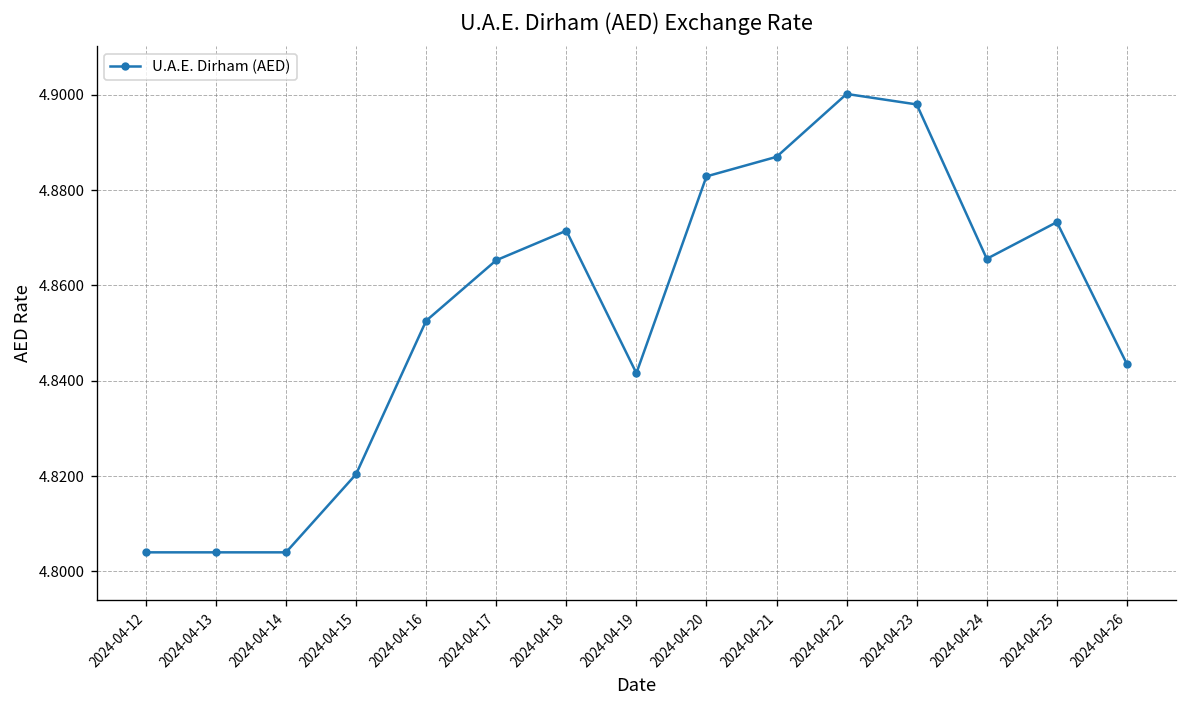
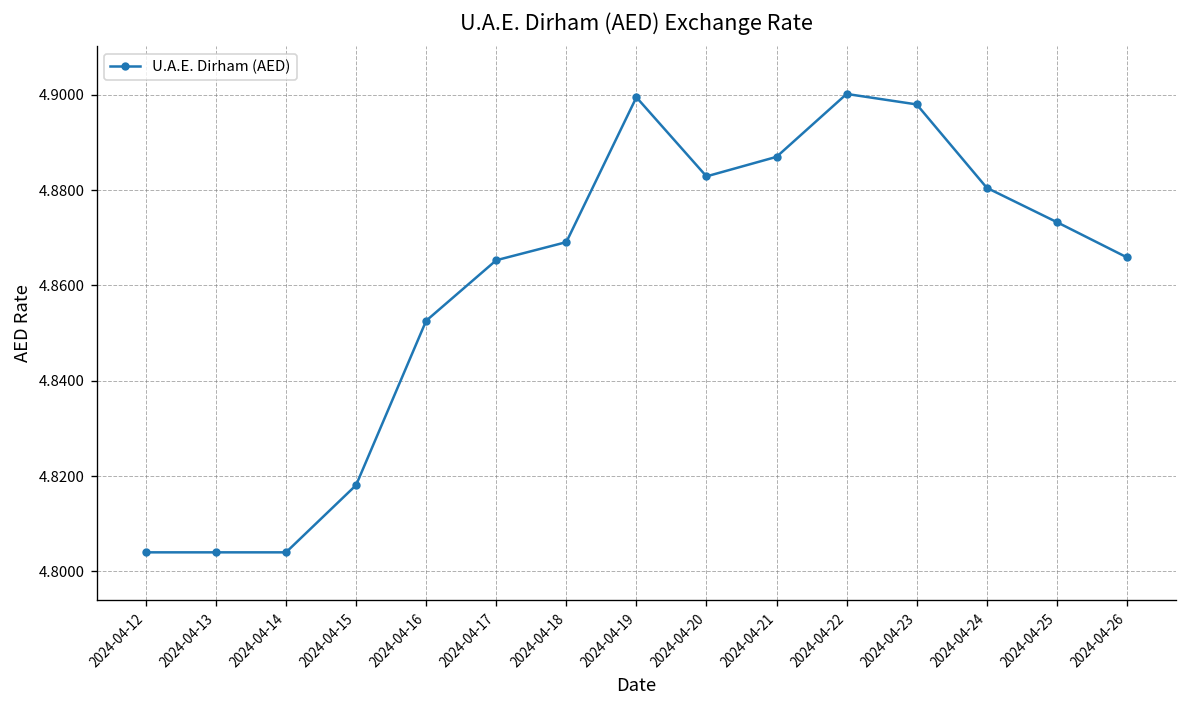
  {
    "2024-04-12": 4.804,
    "2024-04-13": 4.804,
    "2024-04-14": 4.804,
-   "2024-04-15": 4.820,
+   "2024-04-15": 4.818,
    "2024-04-16": 4.853,
    "2024-04-17": 4.865,
-   "2024-04-18": 4.872,
-   "2024-04-19": 4.842,
+   "2024-04-18": 4.869,
+   "2024-04-19": 4.900,
    "2024-04-20": 4.883,
    "2024-04-21": 4.887,
    "2024-04-22": 4.900,
    "2024-04-23": 4.898,
-   "2024-04-24": 4.866,
+   "2024-04-24": 4.881,
    "2024-04-25": 4.873,
-   "2024-04-26": 4.844
+   "2024-04-26": 4.866
  }
